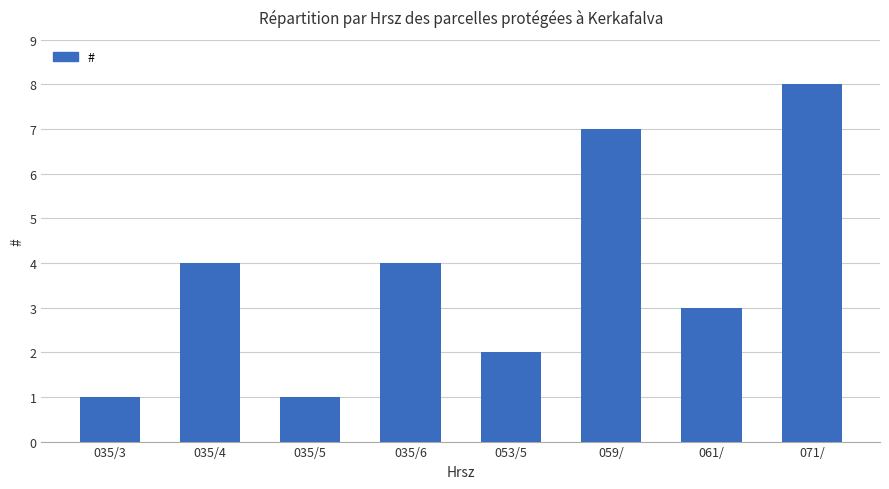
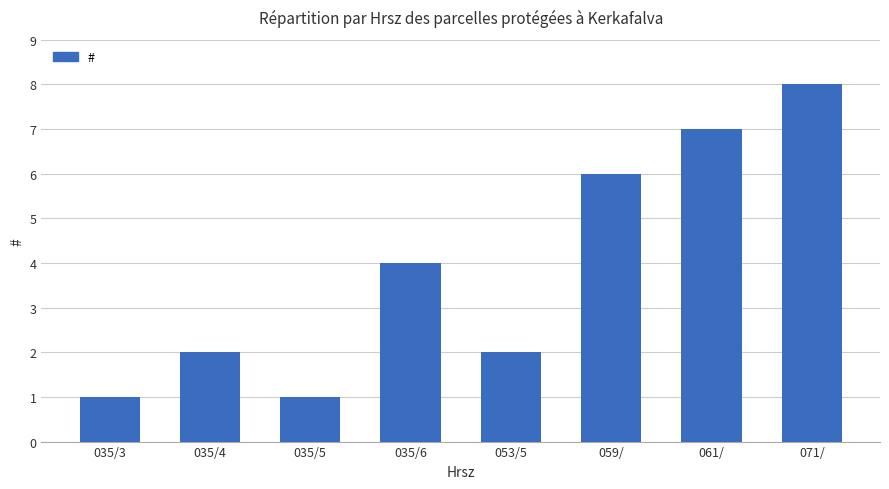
  {
    "035/3": 1,
-   "035/4": 4,
+   "035/4": 2,
    "035/5": 1,
    "035/6": 4,
    "053/5": 2,
-   "059/": 7,
-   "061/": 3,
+   "059/": 6,
+   "061/": 7,
    "071/": 8
  }
